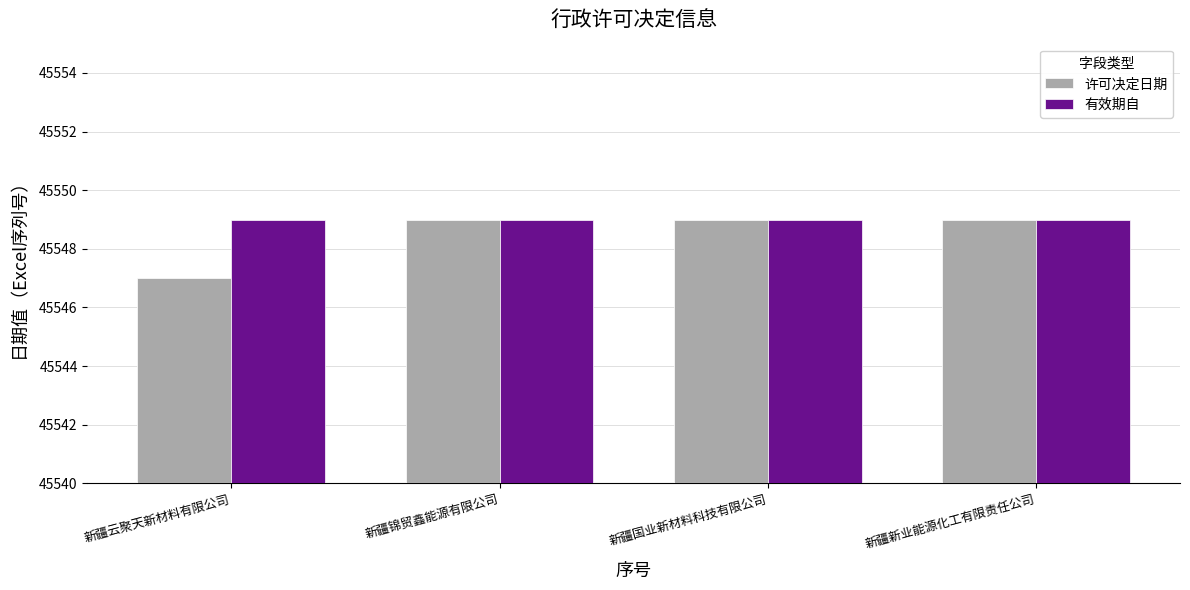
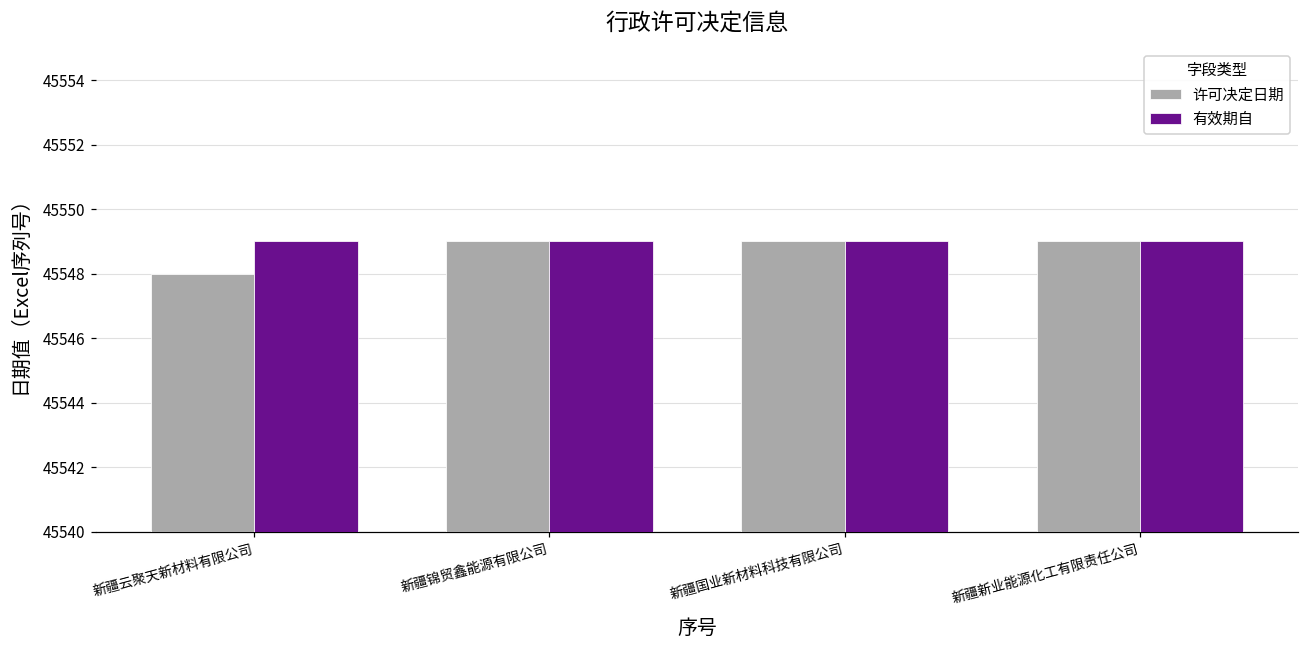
  {
    "许可决定日期": {
-     "新疆云聚天新材料有限公司": 45547,
+     "新疆云聚天新材料有限公司": 45548,
      "新疆锦贸鑫能源有限公司": 45549,
      "新疆国业新材料科技有限公司": 45549,
      "新疆新业能源化工有限责任公司": 45549
    },
    "有效期自": {
      "新疆云聚天新材料有限公司": 45549,
      "新疆锦贸鑫能源有限公司": 45549,
      "新疆国业新材料科技有限公司": 45549,
      "新疆新业能源化工有限责任公司": 45549
    }
  }
